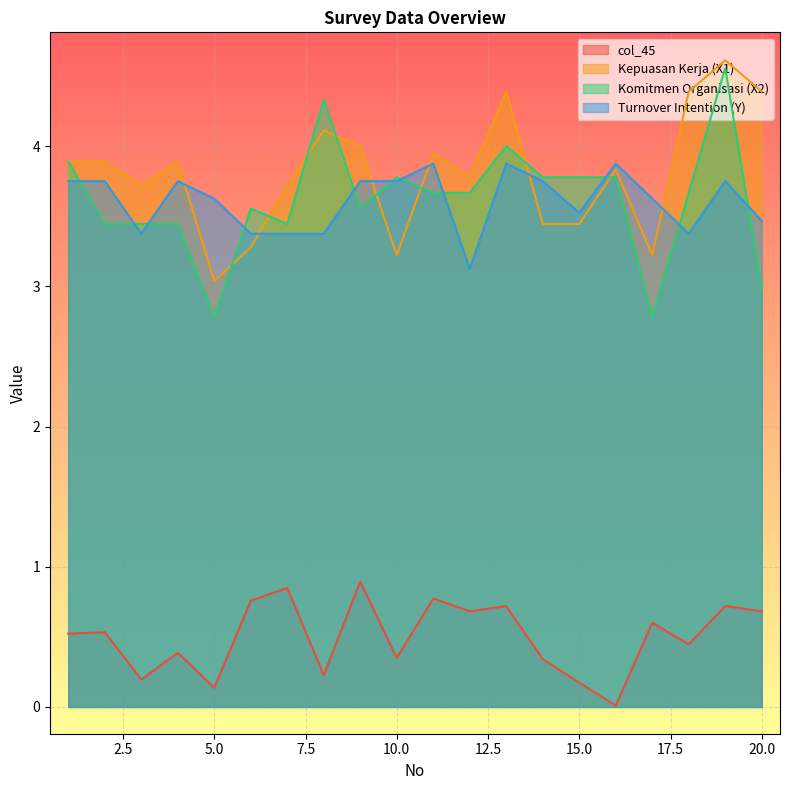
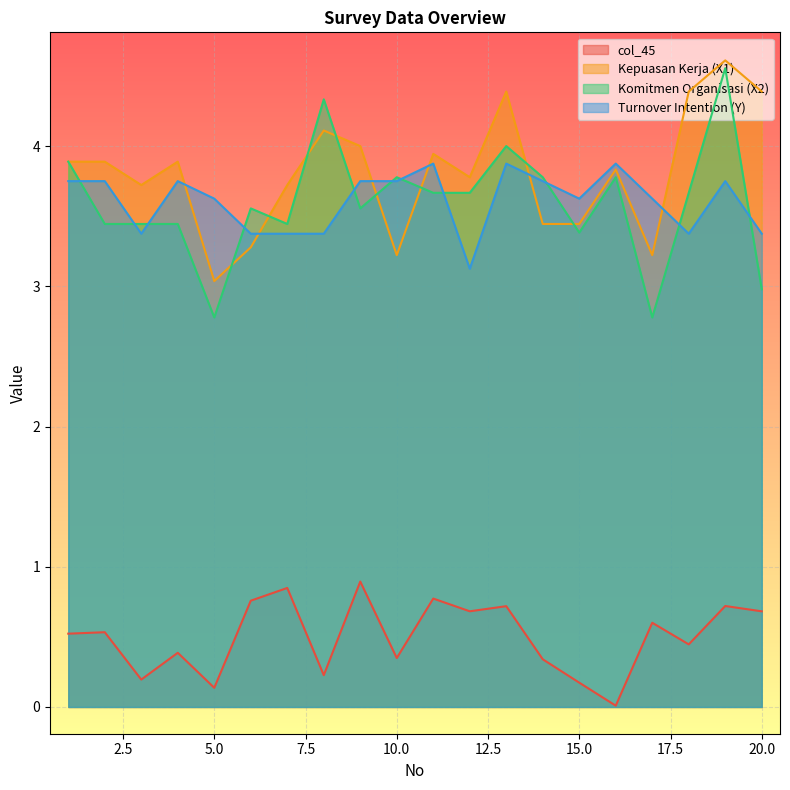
  {
    "col_45": {
      "5.0": 0.14,
      "10.0": 0.35,
      "15.0": 0.17,
      "20.0": 0.68
    },
    "Kepuasan Kerja (X1)": {
      "5.0": 3.04,
      "10.0": 3.22,
      "15.0": 3.44
    },
    "Komitmen Organisasi (X2)": {
      "5.0": 2.78,
      "10.0": 3.78,
-     "15.0": 3.78,
+     "15.0": 3.38,
      "20.0": 2.98
    },
    "Turnover Intention (Y)": {
      "5.0": 3.63,
      "10.0": 3.75,
-     "15.0": 3.52,
-     "20.0": 3.47
+     "15.0": 3.63,
+     "20.0": 3.38
    }
  }
